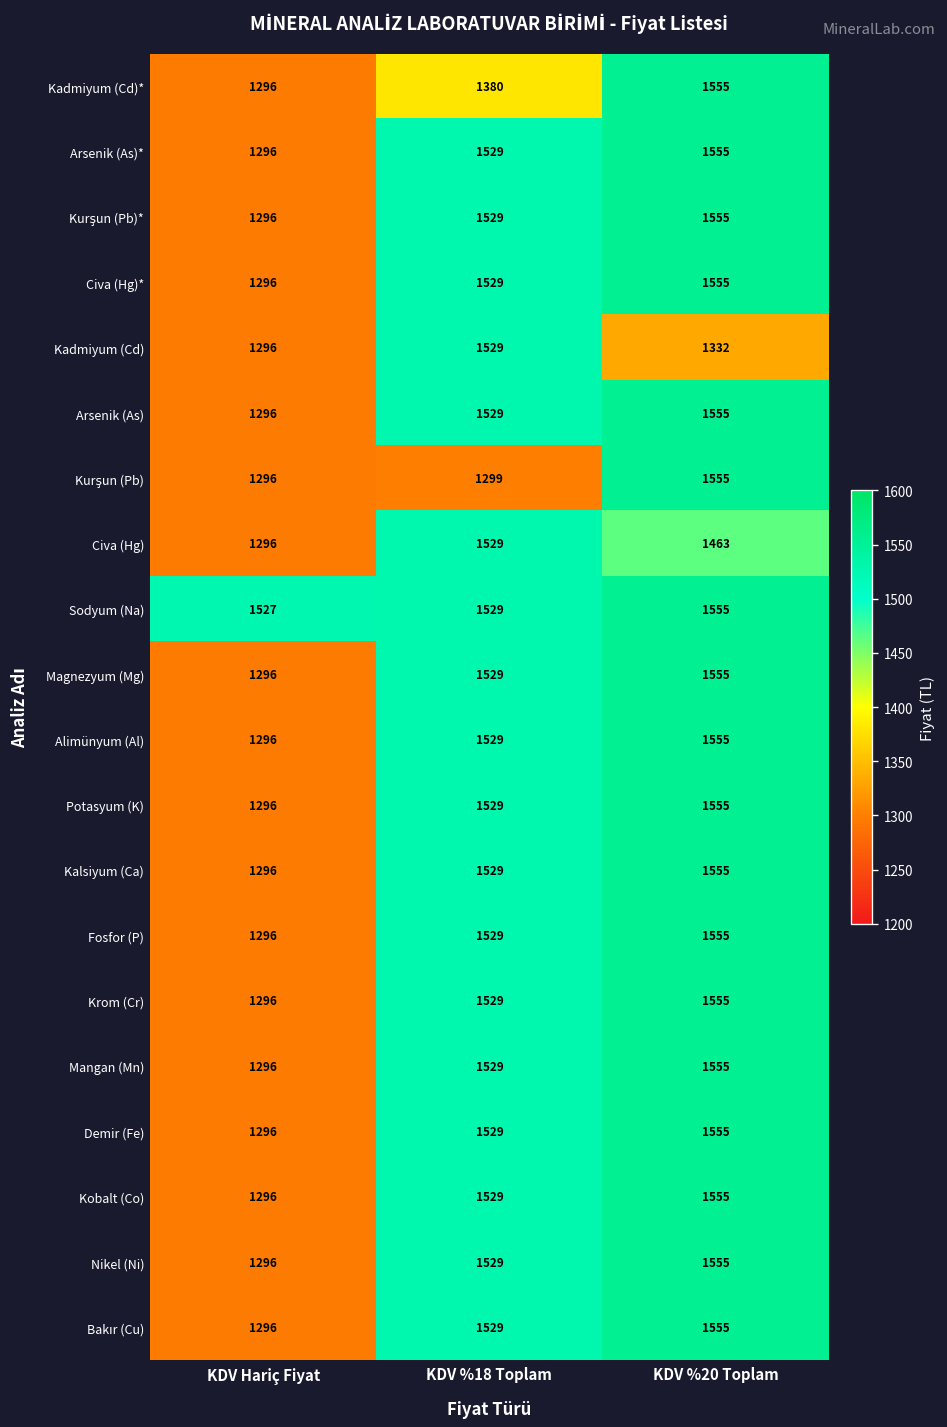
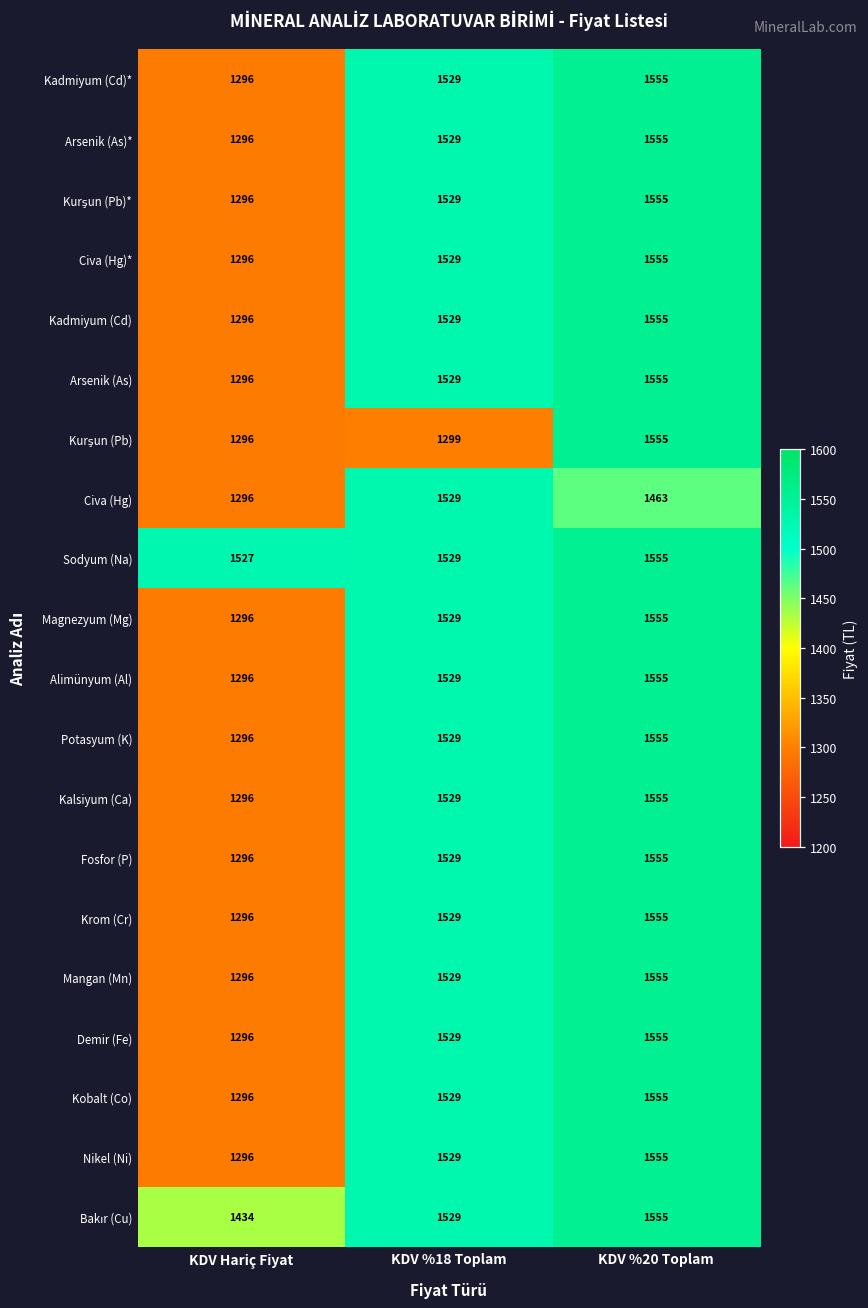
  {
    "Kadmiyum (Cd)*": {
      "KDV Hariç Fiyat": 1296,
-     "KDV %18 Toplam": 1380,
+     "KDV %18 Toplam": 1529,
      "KDV %20 Toplam": 1555
    },
    "Arsenik (As)*": {
      "KDV Hariç Fiyat": 1296,
      "KDV %18 Toplam": 1529,
      "KDV %20 Toplam": 1555
    },
    "Kurşun (Pb)*": {
      "KDV Hariç Fiyat": 1296,
      "KDV %18 Toplam": 1529,
      "KDV %20 Toplam": 1555
    },
    "Civa (Hg)*": {
      "KDV Hariç Fiyat": 1296,
      "KDV %18 Toplam": 1529,
      "KDV %20 Toplam": 1555
    },
    "Kadmiyum (Cd)": {
      "KDV Hariç Fiyat": 1296,
      "KDV %18 Toplam": 1529,
-     "KDV %20 Toplam": 1332
+     "KDV %20 Toplam": 1555
    },
    "Arsenik (As)": {
      "KDV Hariç Fiyat": 1296,
      "KDV %18 Toplam": 1529,
      "KDV %20 Toplam": 1555
    },
    "Kurşun (Pb)": {
      "KDV Hariç Fiyat": 1296,
      "KDV %18 Toplam": 1299,
      "KDV %20 Toplam": 1555
    },
    "Civa (Hg)": {
      "KDV Hariç Fiyat": 1296,
      "KDV %18 Toplam": 1529,
      "KDV %20 Toplam": 1463
    },
    "Sodyum (Na)": {
      "KDV Hariç Fiyat": 1527,
      "KDV %18 Toplam": 1529,
      "KDV %20 Toplam": 1555
    },
    "Magnezyum (Mg)": {
      "KDV Hariç Fiyat": 1296,
      "KDV %18 Toplam": 1529,
      "KDV %20 Toplam": 1555
    },
    "Alimünyum (Al)": {
      "KDV Hariç Fiyat": 1296,
      "KDV %18 Toplam": 1529,
      "KDV %20 Toplam": 1555
    },
    "Potasyum (K)": {
      "KDV Hariç Fiyat": 1296,
      "KDV %18 Toplam": 1529,
      "KDV %20 Toplam": 1555
    },
    "Kalsiyum (Ca)": {
      "KDV Hariç Fiyat": 1296,
      "KDV %18 Toplam": 1529,
      "KDV %20 Toplam": 1555
    },
    "Fosfor (P)": {
      "KDV Hariç Fiyat": 1296,
      "KDV %18 Toplam": 1529,
      "KDV %20 Toplam": 1555
    },
    "Krom (Cr)": {
      "KDV Hariç Fiyat": 1296,
      "KDV %18 Toplam": 1529,
      "KDV %20 Toplam": 1555
    },
    "Mangan (Mn)": {
      "KDV Hariç Fiyat": 1296,
      "KDV %18 Toplam": 1529,
      "KDV %20 Toplam": 1555
    },
    "Demir (Fe)": {
      "KDV Hariç Fiyat": 1296,
      "KDV %18 Toplam": 1529,
      "KDV %20 Toplam": 1555
    },
    "Kobalt (Co)": {
      "KDV Hariç Fiyat": 1296,
      "KDV %18 Toplam": 1529,
      "KDV %20 Toplam": 1555
    },
    "Nikel (Ni)": {
      "KDV Hariç Fiyat": 1296,
      "KDV %18 Toplam": 1529,
      "KDV %20 Toplam": 1555
    },
    "Bakır (Cu)": {
-     "KDV Hariç Fiyat": 1296,
+     "KDV Hariç Fiyat": 1434,
      "KDV %18 Toplam": 1529,
      "KDV %20 Toplam": 1555
    }
  }
